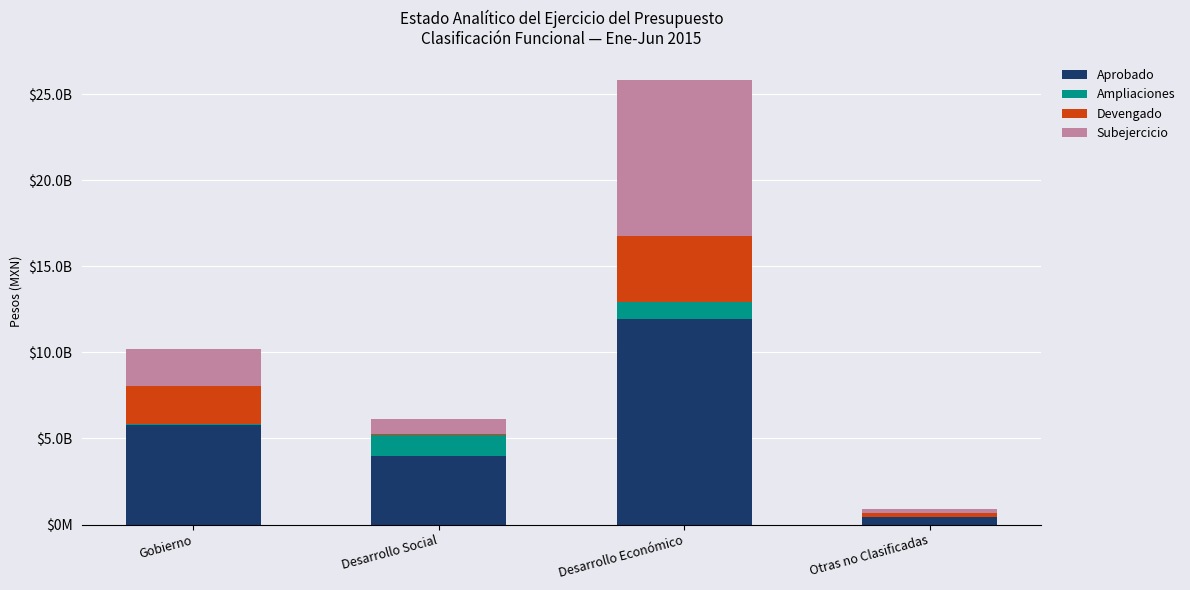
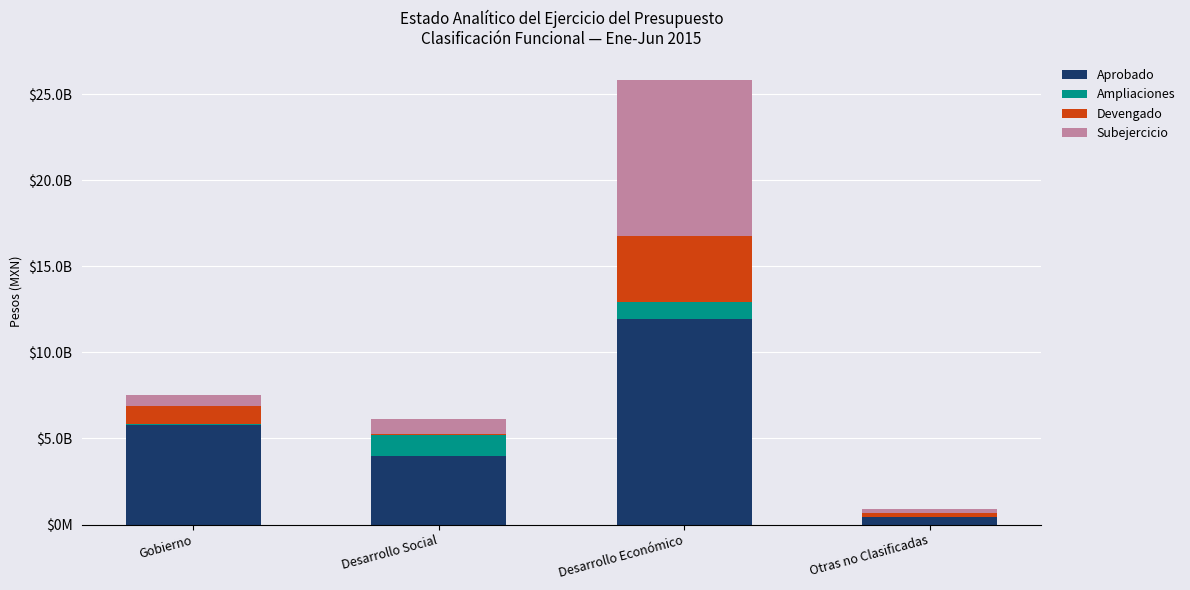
  {
    "Aprobado": {
      "Gobierno": "$5800000000",
      "Desarrollo Social": "$4000000000",
      "Desarrollo Económico": "$11900000000",
      "Otras no Clasificadas": "$400000000"
    },
    "Ampliaciones": {
      "Desarrollo Social": "$1300000000",
      "Desarrollo Económico": "$1000000000"
    },
    "Devengado": {
-     "Gobierno": "$2200000000",
+     "Gobierno": "$1000000000",
      "Desarrollo Económico": "$3800000000",
      "Otras no Clasificadas": "$200000000"
    },
    "Subejercicio": {
-     "Gobierno": "$2200000000",
+     "Gobierno": "$700000000",
      "Desarrollo Social": "$900000000",
      "Desarrollo Económico": "$9100000000",
      "Otras no Clasificadas": "$200000000"
    }
  }
